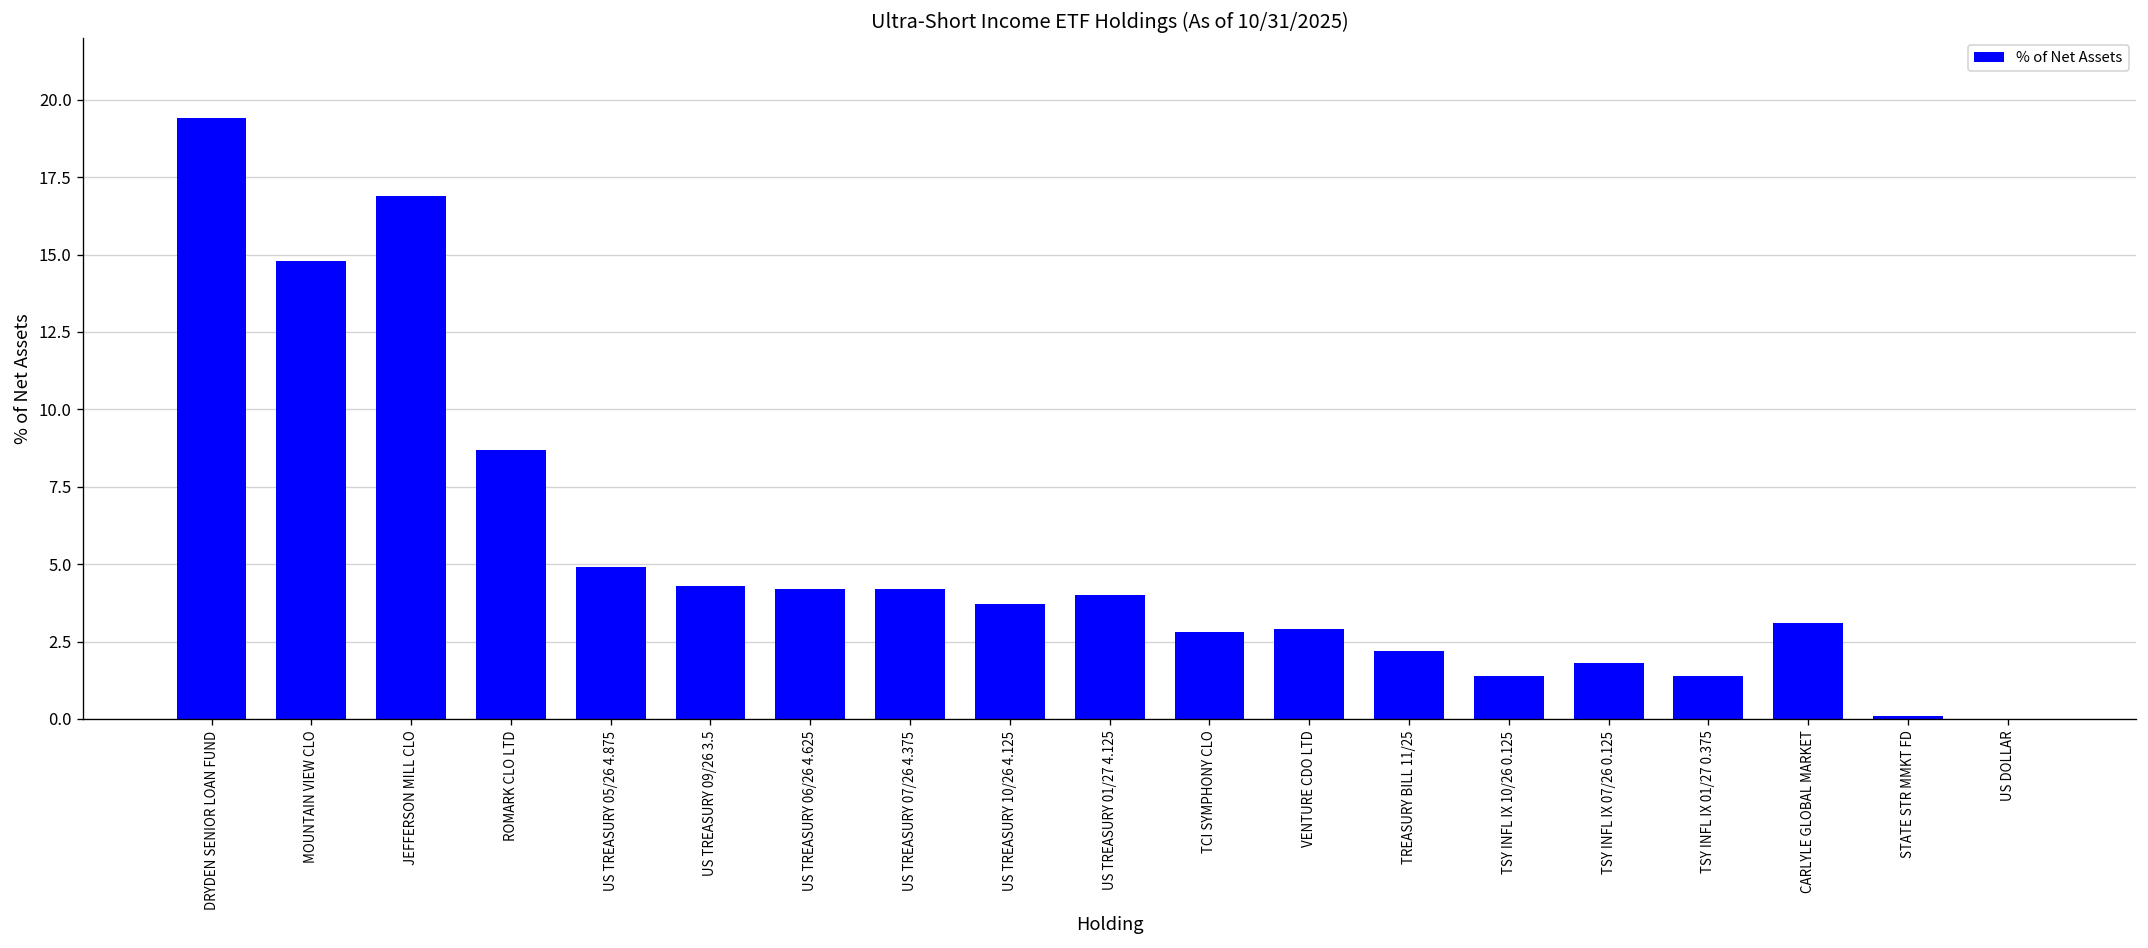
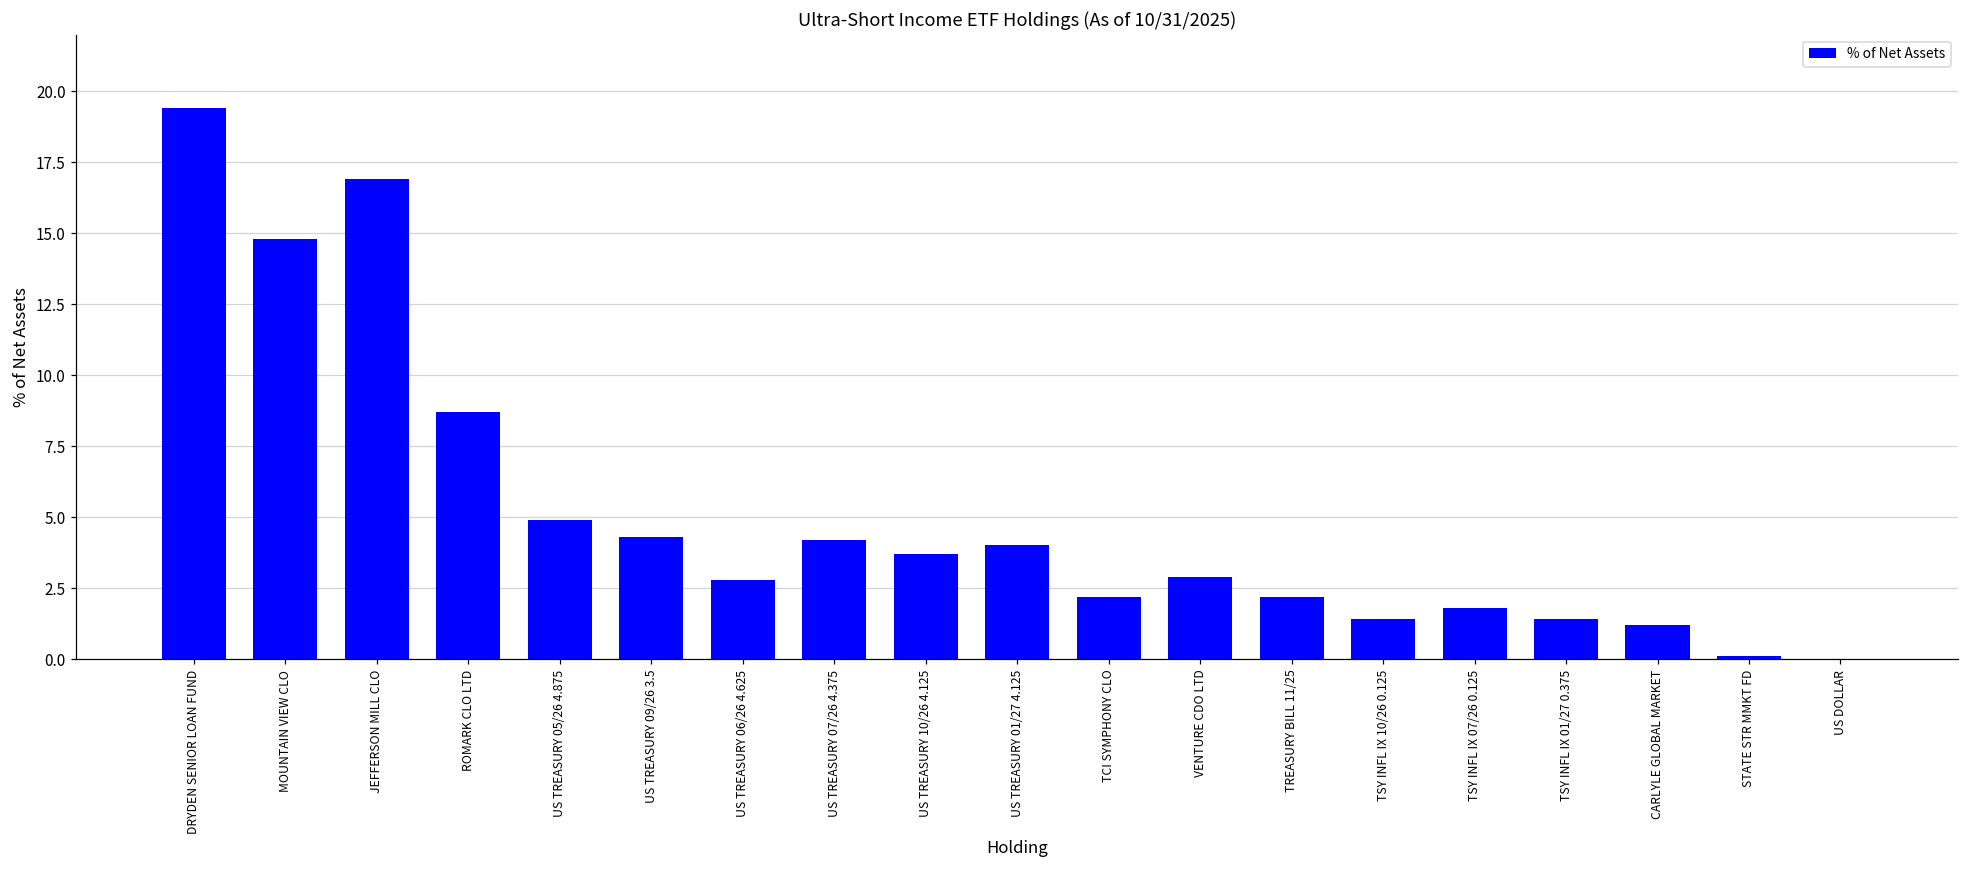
  {
    "DRYDEN SENIOR LOAN FUND": 19.4,
    "MOUNTAIN VIEW CLO": 14.8,
    "JEFFERSON MILL CLO": 16.9,
    "ROMARK CLO LTD": 8.7,
    "US TREASURY 05/26 4.875": 4.9,
    "US TREASURY 09/26 3.5": 4.3,
-   "US TREASURY 06/26 4.625": 4.2,
+   "US TREASURY 06/26 4.625": 2.8,
    "US TREASURY 07/26 4.375": 4.2,
    "US TREASURY 10/26 4.125": 3.7,
    "US TREASURY 01/27 4.125": 4.0,
-   "TCI SYMPHONY CLO": 2.8,
+   "TCI SYMPHONY CLO": 2.2,
    "VENTURE CDO LTD": 2.9,
    "TREASURY BILL 11/25": 2.2,
    "TSY INFL IX 10/26 0.125": 1.4,
    "TSY INFL IX 07/26 0.125": 1.8,
    "TSY INFL IX 01/27 0.375": 1.4,
-   "CARLYLE GLOBAL MARKET": 3.1,
+   "CARLYLE GLOBAL MARKET": 1.2,
    "STATE STR MMKT FD": 0.1,
    "US DOLLAR": 0.0
  }
